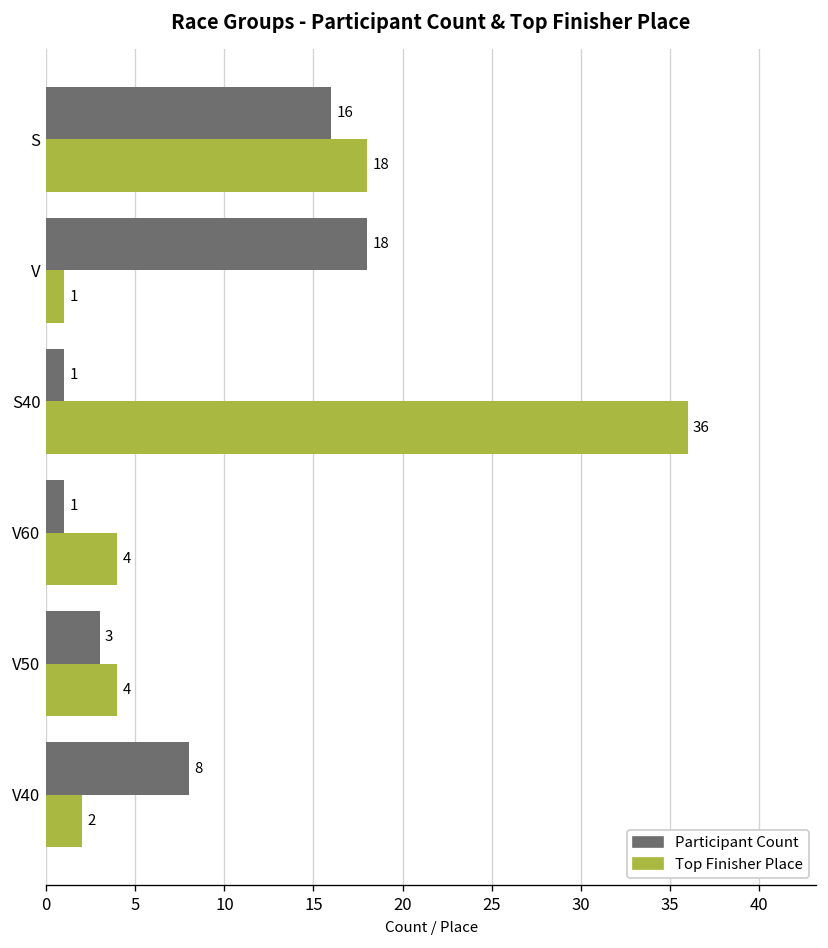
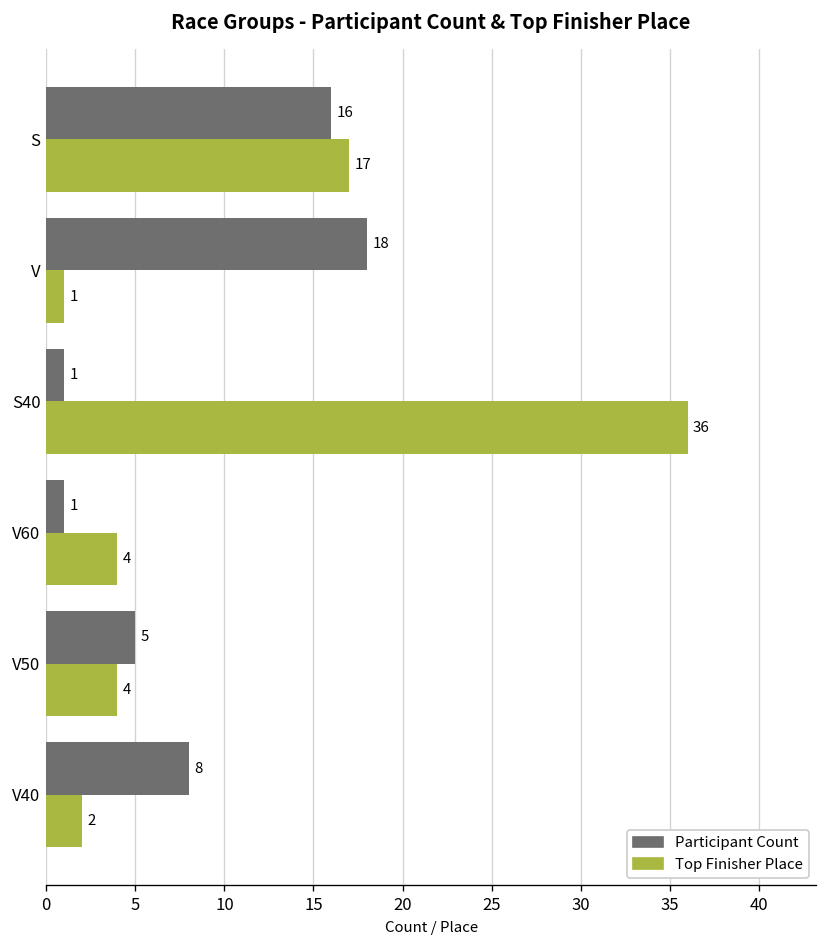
  {
    "Participant Count": {
      "S": 16,
      "V": 18,
      "S40": 1,
      "V60": 1,
-     "V50": 3,
+     "V50": 5,
      "V40": 8
    },
    "Top Finisher Place": {
-     "S": 18,
+     "S": 17,
      "V": 1,
      "S40": 36,
      "V60": 4,
      "V50": 4,
      "V40": 2
    }
  }
